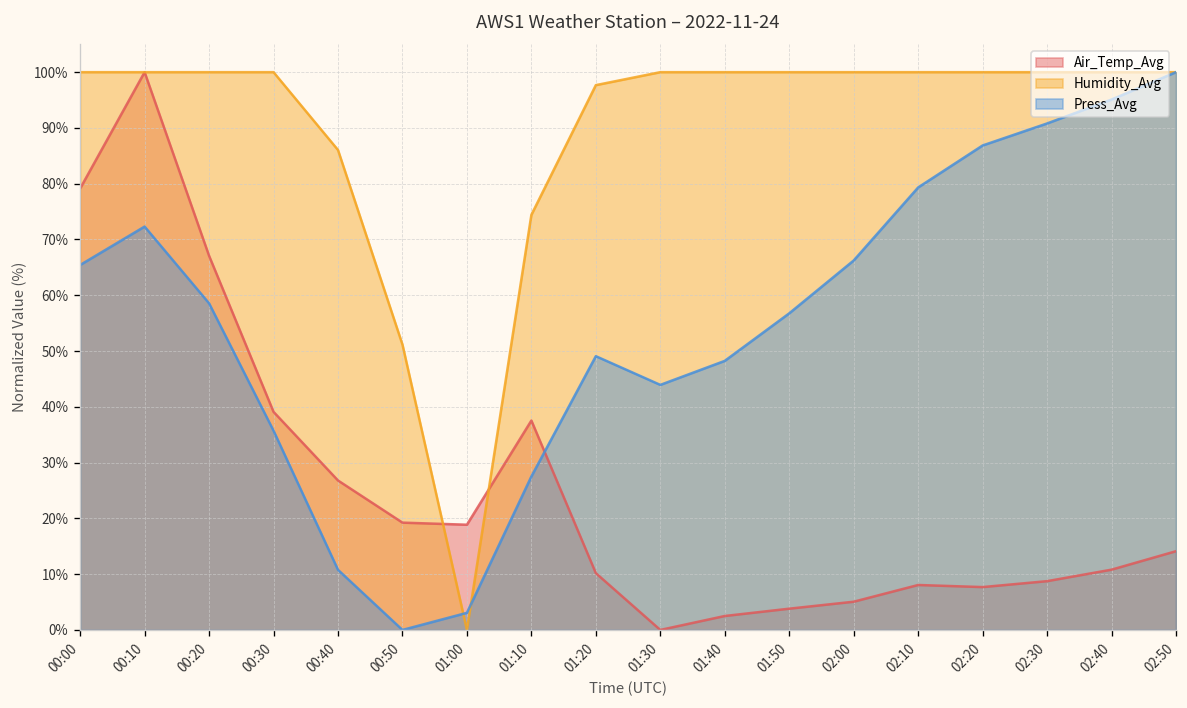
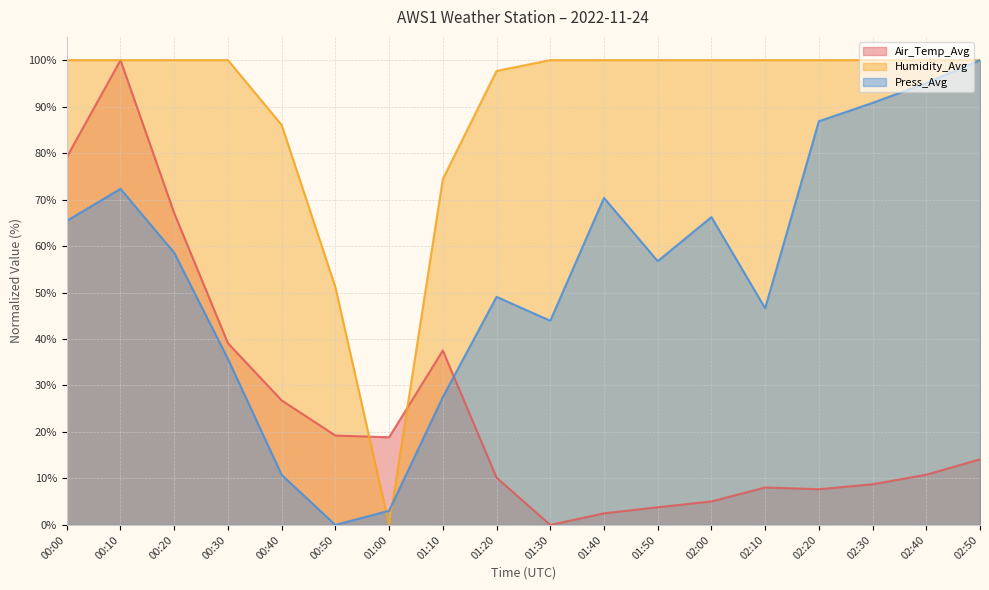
  {
    "Air_Temp_Avg": {
      "00:00": "79%",
      "00:20": "67%",
      "00:30": "39%",
      "00:40": "27%",
      "00:50": "19%",
      "01:00": "19%",
      "01:10": "38%",
      "01:20": "10%",
      "01:30": "0%",
      "01:40": "2%",
      "01:50": "4%",
      "02:00": "5%",
      "02:10": "8%",
      "02:20": "8%",
      "02:30": "9%",
      "02:40": "11%",
      "02:50": "14%"
    },
    "Humidity_Avg": {
      "00:00": "100%",
      "00:20": "100%",
      "00:30": "100%",
      "00:40": "86%",
      "00:50": "51%",
      "01:00": "0%",
      "01:10": "74%",
      "01:20": "98%",
      "01:30": "100%",
      "01:40": "100%",
      "01:50": "100%",
      "02:00": "100%",
      "02:10": "100%",
      "02:20": "100%"
    },
    "Press_Avg": {
      "00:00": "65%",
      "00:10": "72%",
      "00:20": "59%",
      "00:30": "36%",
      "00:40": "11%",
      "00:50": "0%",
      "01:00": "3%",
      "01:10": "28%",
      "01:20": "49%",
      "01:30": "44%",
-     "01:40": "48%",
+     "01:40": "70%",
      "01:50": "57%",
      "02:00": "66%",
-     "02:10": "79%",
+     "02:10": "47%",
      "02:20": "87%",
      "02:30": "91%"
    }
  }
